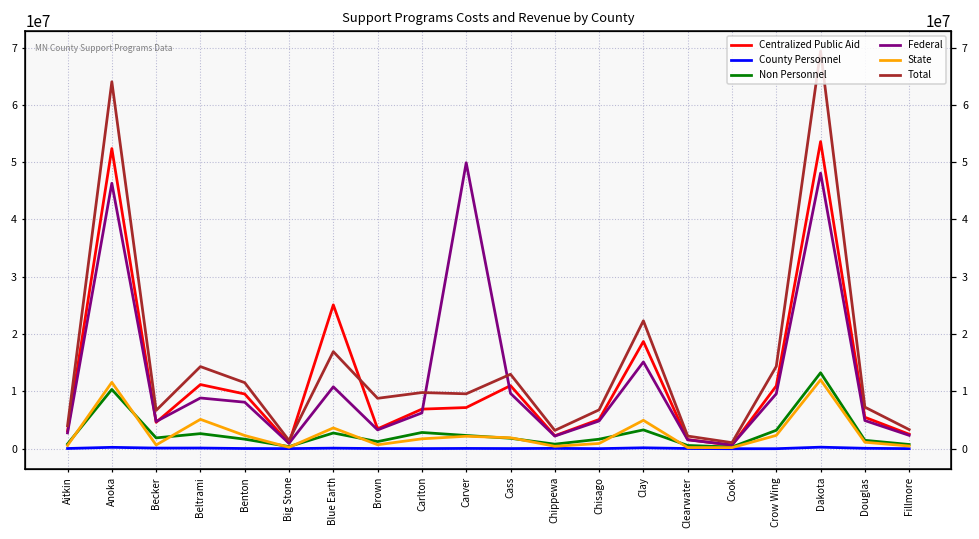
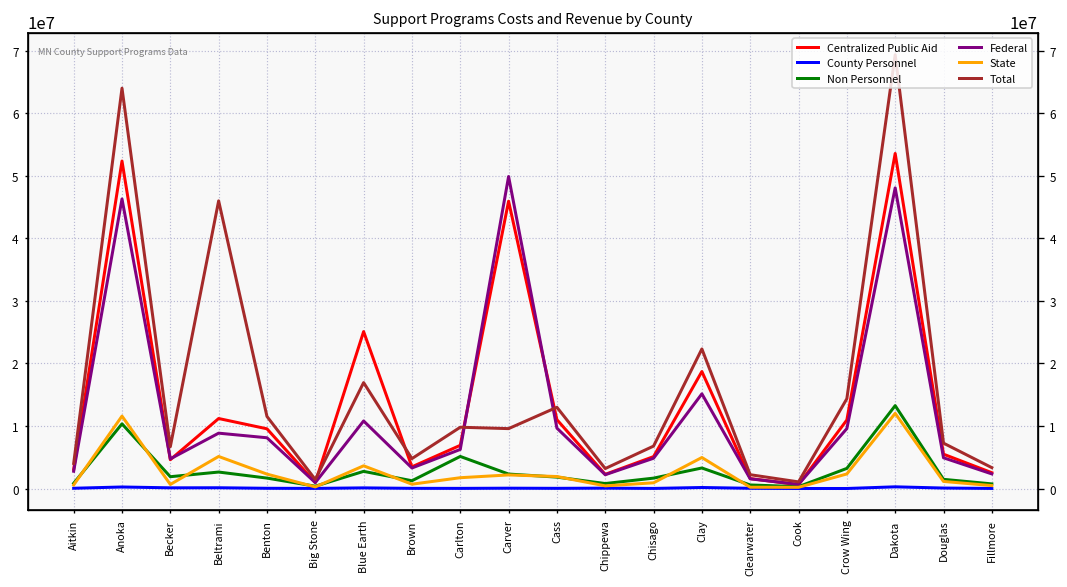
  {
    "Centralized Public Aid": {
      "Anoka": 52000000,
      "Beltrami": 11000000,
      "Benton": 10000000,
      "Blue Earth": 25000000,
      "Carlton": 7000000,
-     "Carver": 7000000,
+     "Carver": 46000000,
      "Cass": 11000000,
      "Clay": 19000000,
      "Crow Wing": 11000000,
      "Dakota": 54000000,
      "Douglas": 5000000
    },
    "County Personnel": {
      "Aitkin": 0,
      "Anoka": 0,
      "Becker": 0,
      "Beltrami": 0,
      "Benton": 0,
      "Blue Earth": 0,
      "Brown": 0,
      "Carlton": 0,
      "Carver": 0,
      "Cass": 0,
      "Chisago": 0,
      "Clay": 0,
      "Crow Wing": 0,
      "Dakota": 0,
      "Douglas": 0
    },
    "Non Personnel": {
      "Anoka": 10000000,
      "Becker": 2000000,
      "Beltrami": 3000000,
      "Benton": 2000000,
      "Blue Earth": 3000000,
      "Brown": 1000000,
-     "Carlton": 3000000,
+     "Carlton": 5000000,
      "Chisago": 2000000,
      "Clay": 3000000,
      "Crow Wing": 3000000,
      "Dakota": 13000000
    },
    "Federal": {
      "Anoka": 46000000,
      "Beltrami": 9000000,
      "Benton": 8000000,
      "Blue Earth": 11000000,
      "Carlton": 6000000,
      "Carver": 50000000,
      "Cass": 10000000,
      "Clay": 15000000,
      "Crow Wing": 10000000,
      "Dakota": 48000000,
      "Douglas": 5000000
    },
    "State": {
      "Anoka": 12000000,
      "Becker": 1000000,
      "Beltrami": 5000000,
      "Benton": 2000000,
      "Blue Earth": 4000000,
      "Brown": 1000000,
      "Carlton": 2000000,
      "Chisago": 1000000,
      "Clay": 5000000,
      "Crow Wing": 2000000,
      "Dakota": 12000000
    },
    "Total": {
      "Aitkin": 4000000,
      "Anoka": 64000000,
      "Becker": 7000000,
-     "Beltrami": 14000000,
+     "Beltrami": 46000000,
      "Benton": 12000000,
      "Blue Earth": 17000000,
-     "Brown": 9000000,
+     "Brown": 5000000,
      "Carlton": 10000000,
      "Carver": 10000000,
      "Cass": 13000000,
      "Chippewa": 3000000,
      "Chisago": 7000000,
      "Clay": 22000000,
      "Clearwater": 2000000,
      "Crow Wing": 14000000,
      "Douglas": 7000000,
      "Fillmore": 3000000
    }
  }
